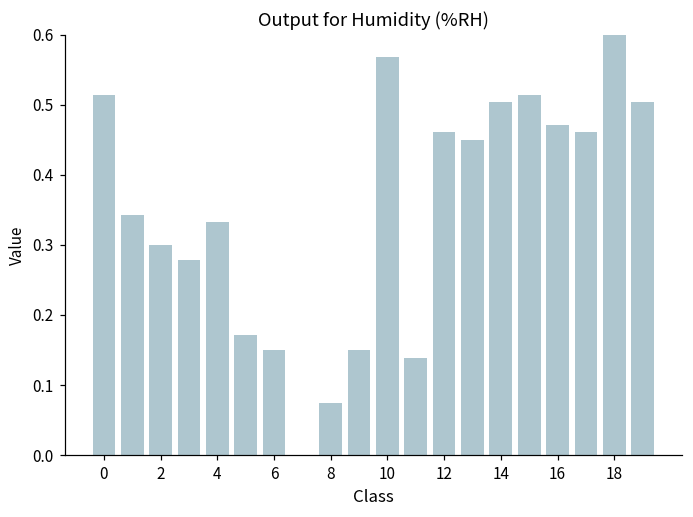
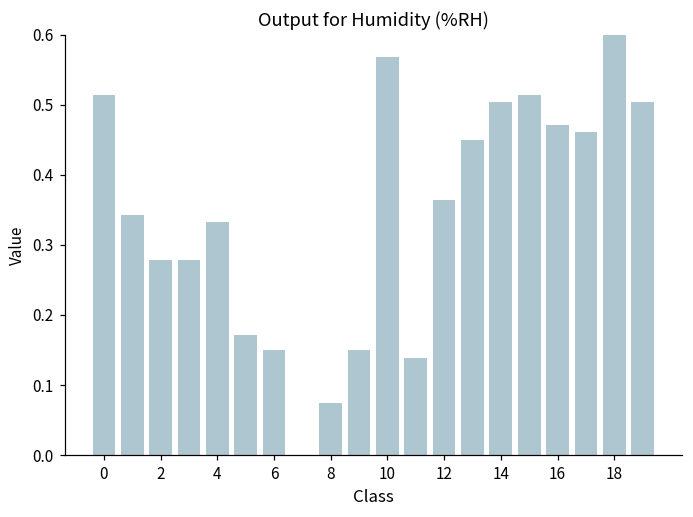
  {
    "0": 0.51,
-   "2": 0.30,
+   "2": 0.28,
    "4": 0.33,
    "6": 0.15,
    "8": 0.07,
    "10": 0.57,
-   "12": 0.46,
+   "12": 0.36,
    "14": 0.50,
    "16": 0.47,
    "18": 0.60
  }
